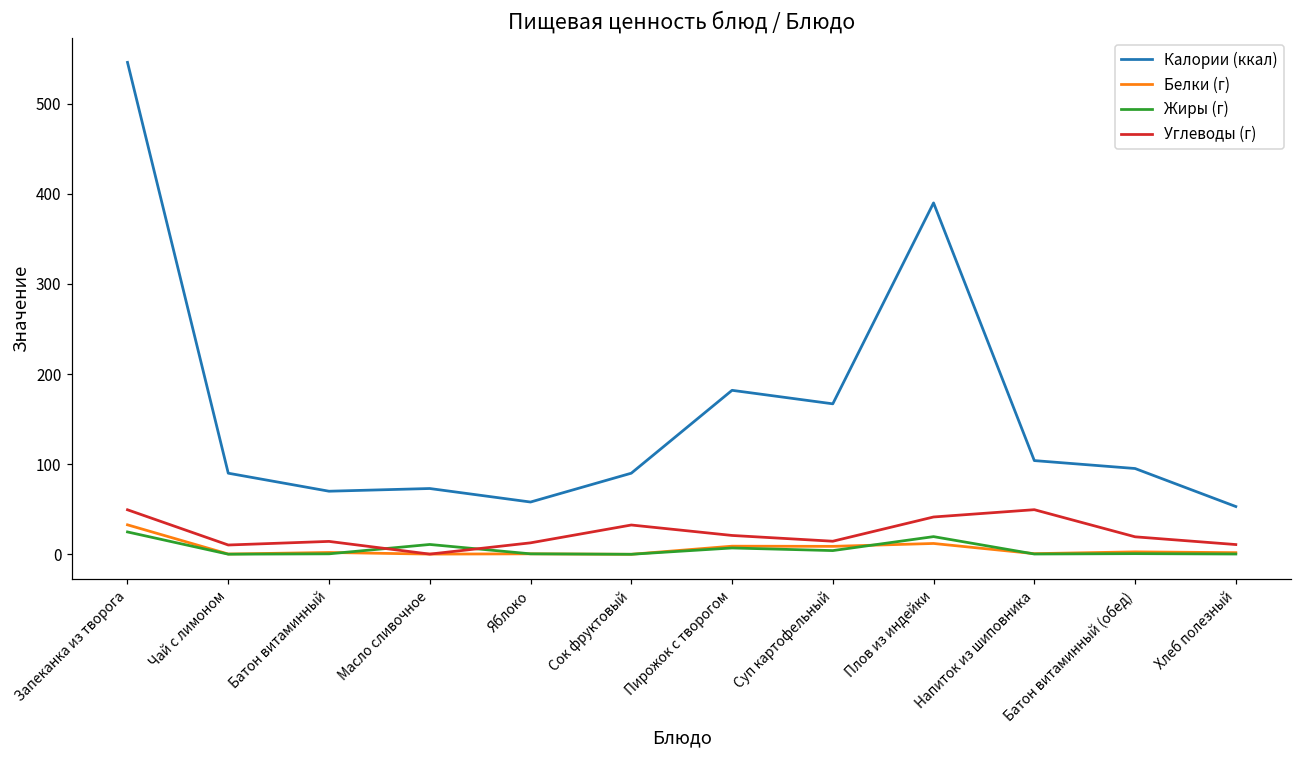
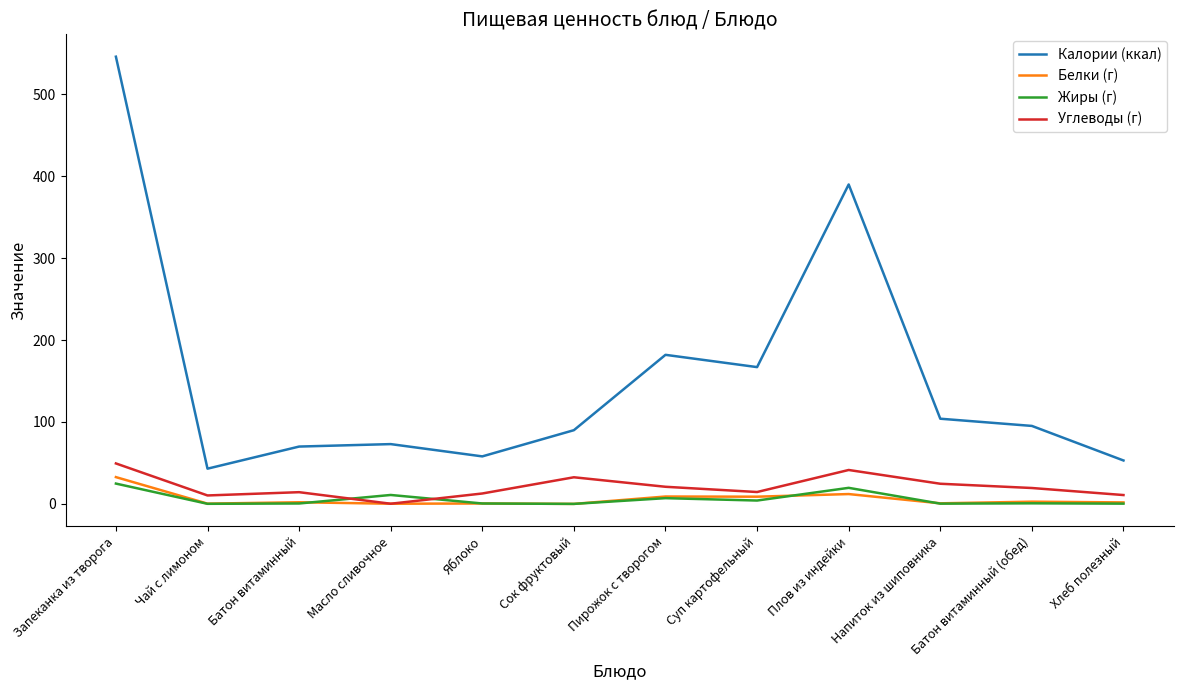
  {
    "Калории (ккал)": {
      "Запеканка из творога": 550,
-     "Чай с лимоном": 90,
+     "Чай с лимоном": 40,
      "Батон витаминный": 70,
      "Масло сливочное": 70,
      "Яблоко": 60,
      "Сок фруктовый": 90,
      "Пирожок с творогом": 180,
      "Суп картофельный": 170,
      "Плов из индейки": 390,
      "Напиток из шиповника": 100,
      "Батон витаминный (обед)": 100,
      "Хлеб полезный": 50
    },
    "Белки (г)": {
      "Запеканка из творога": 30,
      "Суп картофельный": 10,
      "Плов из индейки": 10
    },
    "Жиры (г)": {
      "Запеканка из творога": 20,
      "Масло сливочное": 10,
      "Суп картофельный": 0,
      "Плов из индейки": 20
    },
    "Углеводы (г)": {
      "Запеканка из творога": 50,
      "Чай с лимоном": 10,
      "Батон витаминный": 10,
      "Яблоко": 10,
      "Сок фруктовый": 30,
      "Пирожок с творогом": 20,
      "Суп картофельный": 10,
      "Плов из индейки": 40,
-     "Напиток из шиповника": 50,
+     "Напиток из шиповника": 20,
      "Батон витаминный (обед)": 20,
      "Хлеб полезный": 10
    }
  }
